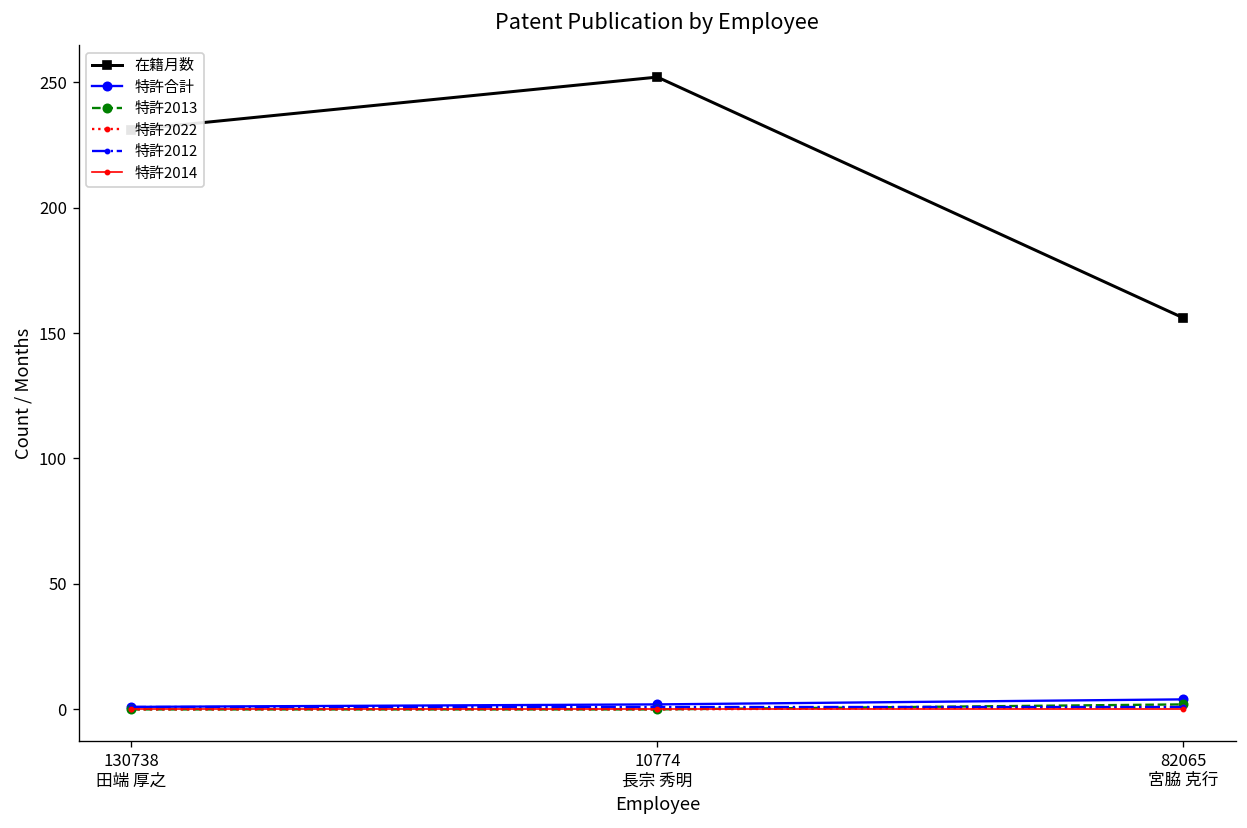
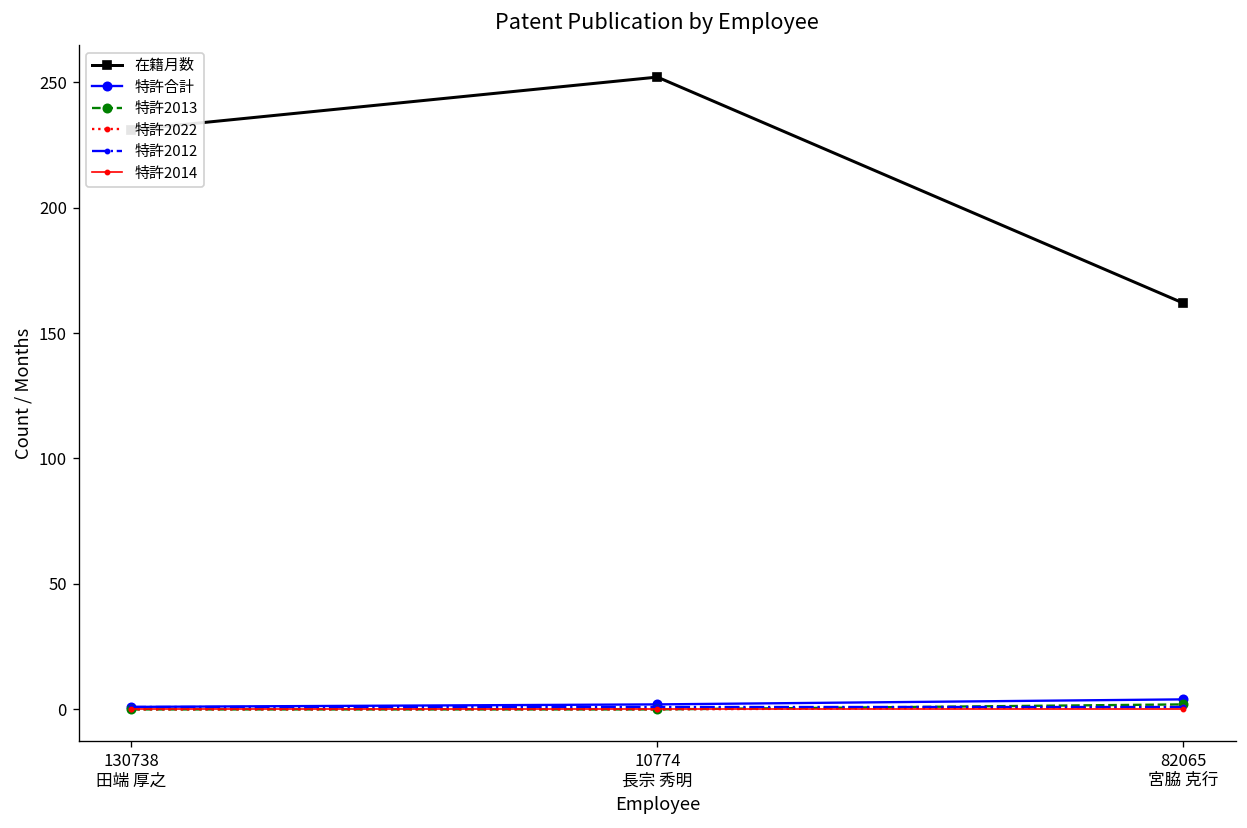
  {
    "在籍月数": {
      "10774 長宗 秀明": 252,
-     "82065 宮脇 克行": 156
+     "82065 宮脇 克行": 162
    }
  }
